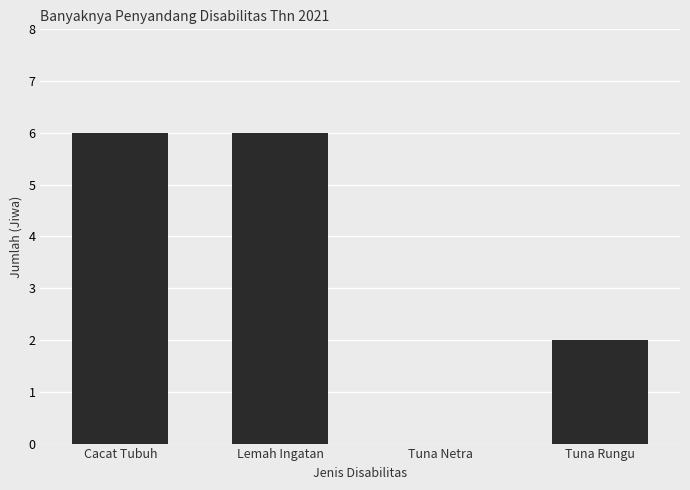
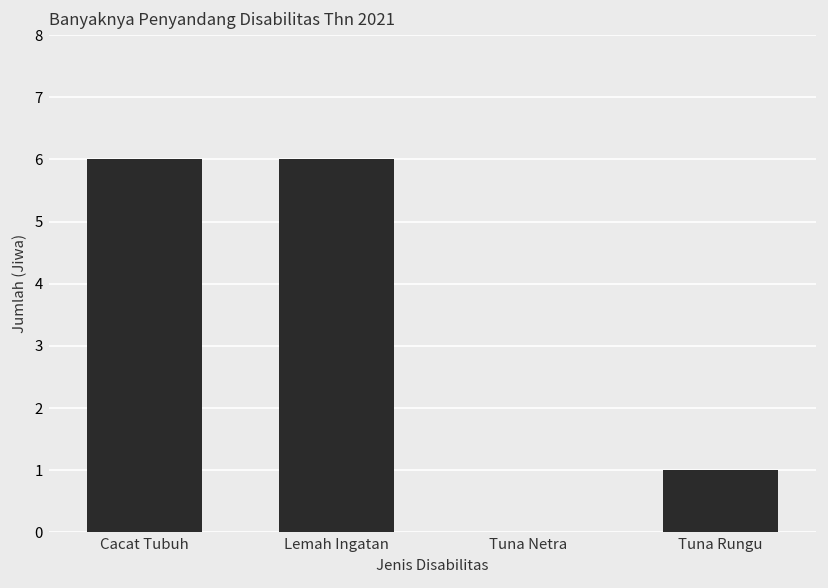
  {
    "Cacat Tubuh": 6,
    "Lemah Ingatan": 6,
    "Tuna Netra": 0,
-   "Tuna Rungu": 2
+   "Tuna Rungu": 1
  }
